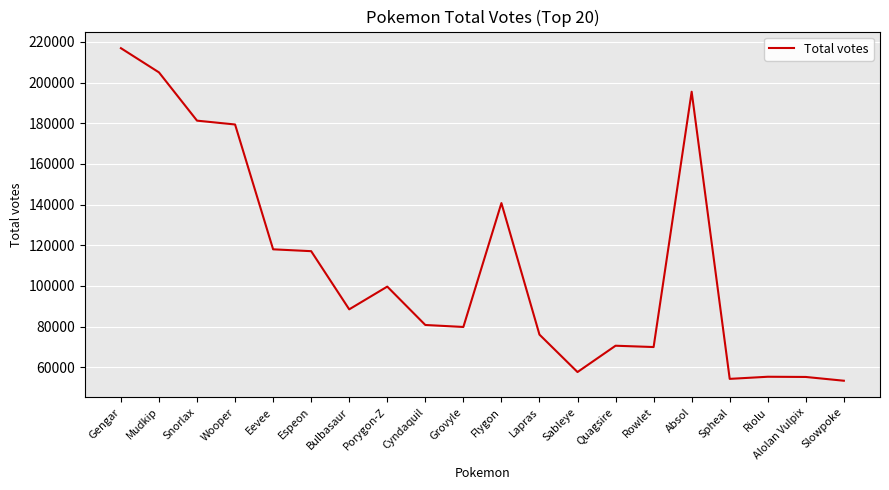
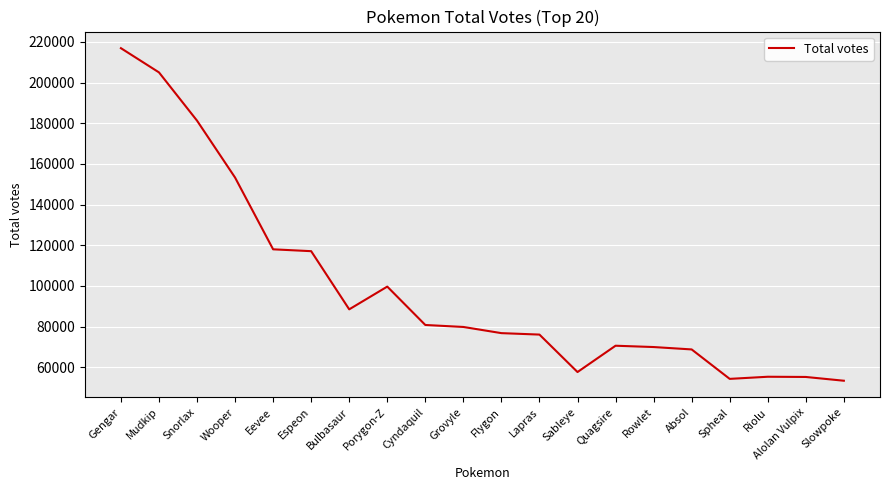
  {
    "Gengar": 217000,
    "Mudkip": 205000,
    "Snorlax": 181000,
-   "Wooper": 179000,
+   "Wooper": 153000,
    "Eevee": 118000,
    "Espeon": 117000,
    "Bulbasaur": 88000,
    "Porygon-Z": 100000,
    "Cyndaquil": 81000,
    "Grovyle": 80000,
-   "Flygon": 141000,
+   "Flygon": 77000,
    "Lapras": 76000,
    "Sableye": 58000,
    "Quagsire": 71000,
    "Rowlet": 70000,
-   "Absol": 196000,
+   "Absol": 69000,
    "Spheal": 54000,
    "Riolu": 55000,
    "Alolan Vulpix": 55000,
    "Slowpoke": 53000
  }
